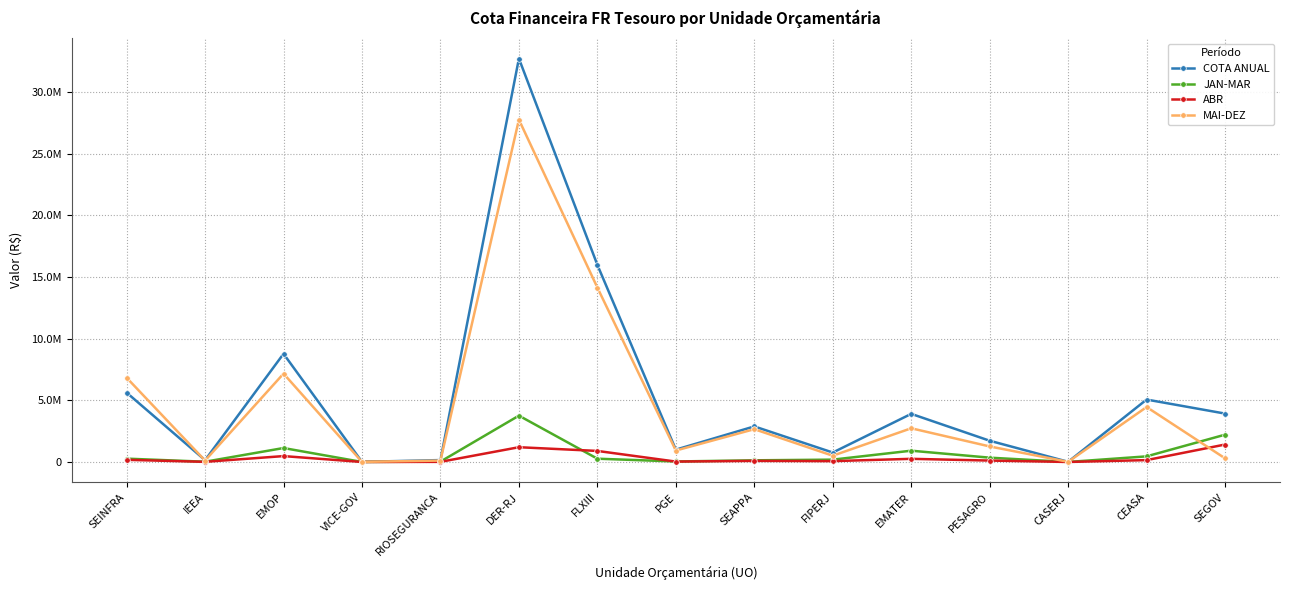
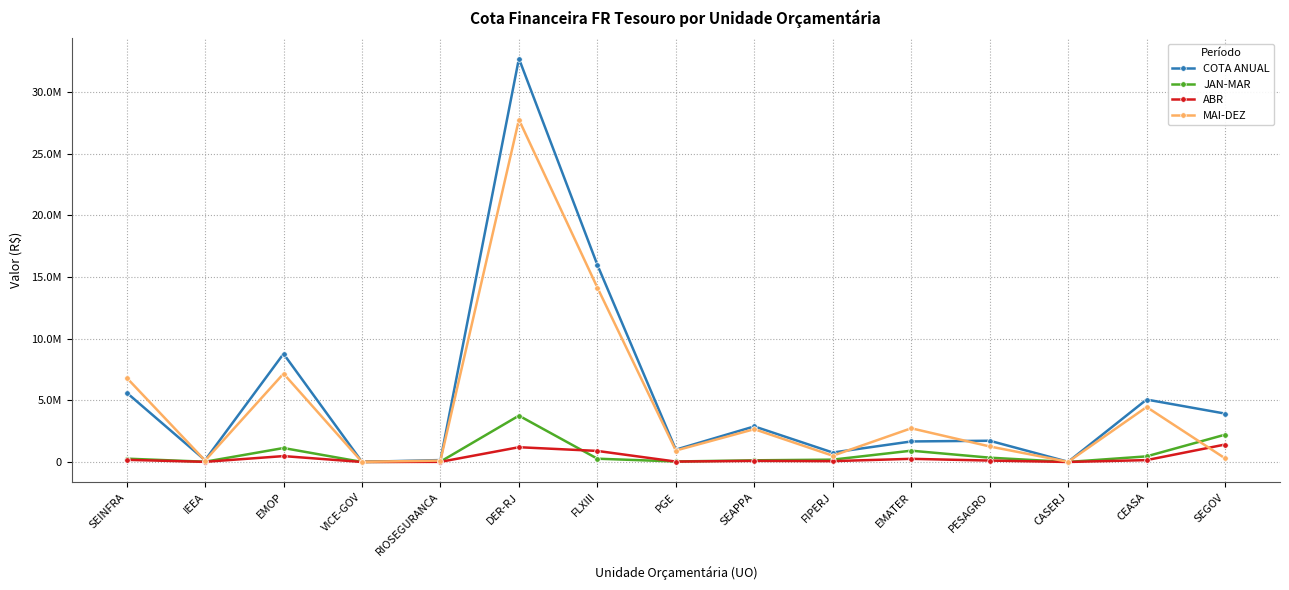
  {
    "COTA ANUAL": {
      "SEINFRA": 5600000,
      "EMOP": 8800000,
      "DER-RJ": 32700000,
      "FLXIII": 16000000,
      "SEAPPA": 2900000,
      "FIPERJ": 800000,
-     "EMATER": 3900000,
+     "EMATER": 1700000,
      "PESAGRO": 1700000,
      "CEASA": 5100000,
      "SEGOV": 3900000
    },
    "JAN-MAR": {
      "EMOP": 1100000,
      "DER-RJ": 3800000,
      "FLXIII": 300000,
      "EMATER": 900000,
      "PESAGRO": 300000,
      "CEASA": 500000,
      "SEGOV": 2200000
    },
    "ABR": {
      "EMOP": 500000,
      "DER-RJ": 1200000,
      "FLXIII": 900000,
      "EMATER": 300000,
      "PESAGRO": 100000,
      "CEASA": 200000,
      "SEGOV": 1400000
    },
    "MAI-DEZ": {
      "SEINFRA": 6800000,
      "EMOP": 7200000,
      "DER-RJ": 27800000,
      "FLXIII": 14100000,
      "SEAPPA": 2700000,
      "FIPERJ": 500000,
      "EMATER": 2700000,
      "PESAGRO": 1300000,
      "CEASA": 4500000,
      "SEGOV": 300000
    }
  }
